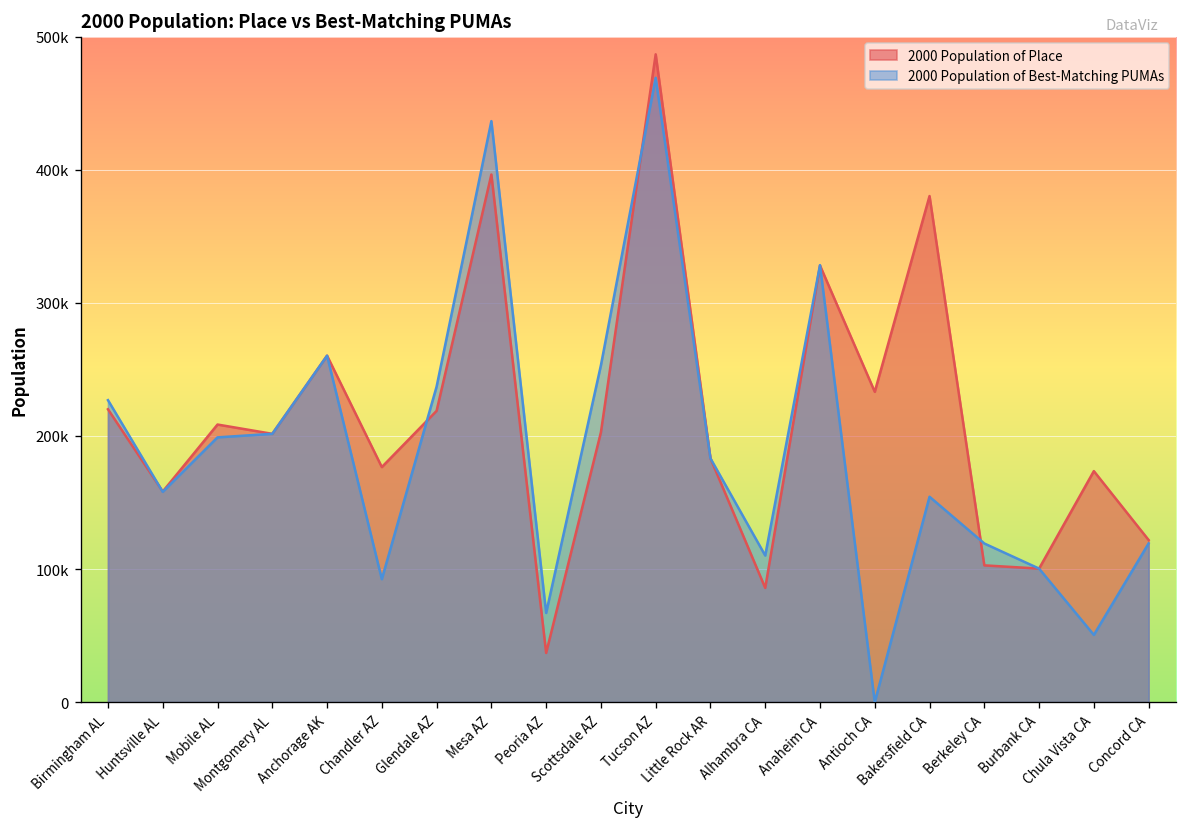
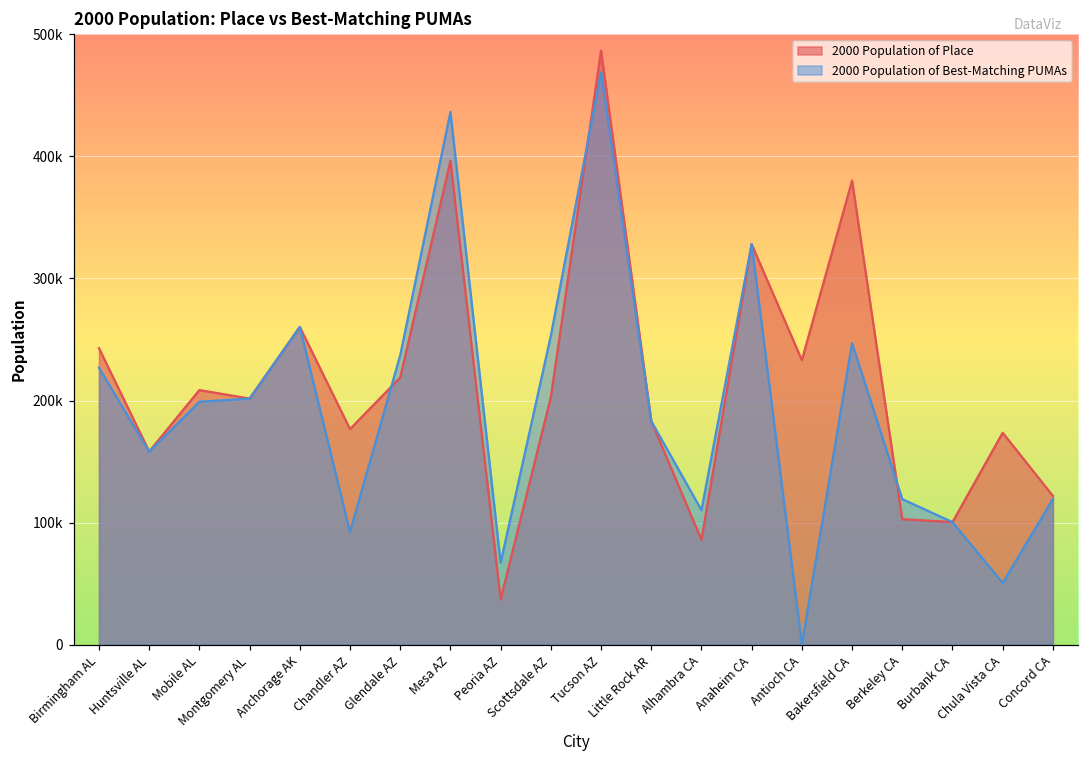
  {
    "2000 Population of Place": {
-     "Birmingham AL": 220000,
+     "Birmingham AL": 243000,
      "Mobile AL": 209000,
      "Chandler AZ": 177000,
      "Glendale AZ": 219000,
      "Mesa AZ": 396000,
      "Peoria AZ": 37000,
      "Scottsdale AZ": 203000,
      "Tucson AZ": 487000,
      "Alhambra CA": 86000,
      "Antioch CA": 233000,
      "Bakersfield CA": 380000,
      "Berkeley CA": 103000,
      "Chula Vista CA": 174000,
      "Concord CA": 122000
    },
    "2000 Population of Best-Matching PUMAs": {
      "Birmingham AL": 227000,
      "Mobile AL": 199000,
      "Chandler AZ": 92000,
      "Glendale AZ": 237000,
      "Mesa AZ": 437000,
      "Peoria AZ": 67000,
      "Scottsdale AZ": 253000,
      "Tucson AZ": 469000,
      "Alhambra CA": 110000,
      "Antioch CA": 0,
-     "Bakersfield CA": 154000,
+     "Bakersfield CA": 247000,
      "Berkeley CA": 119000,
      "Chula Vista CA": 50000,
      "Concord CA": 119000
    }
  }
